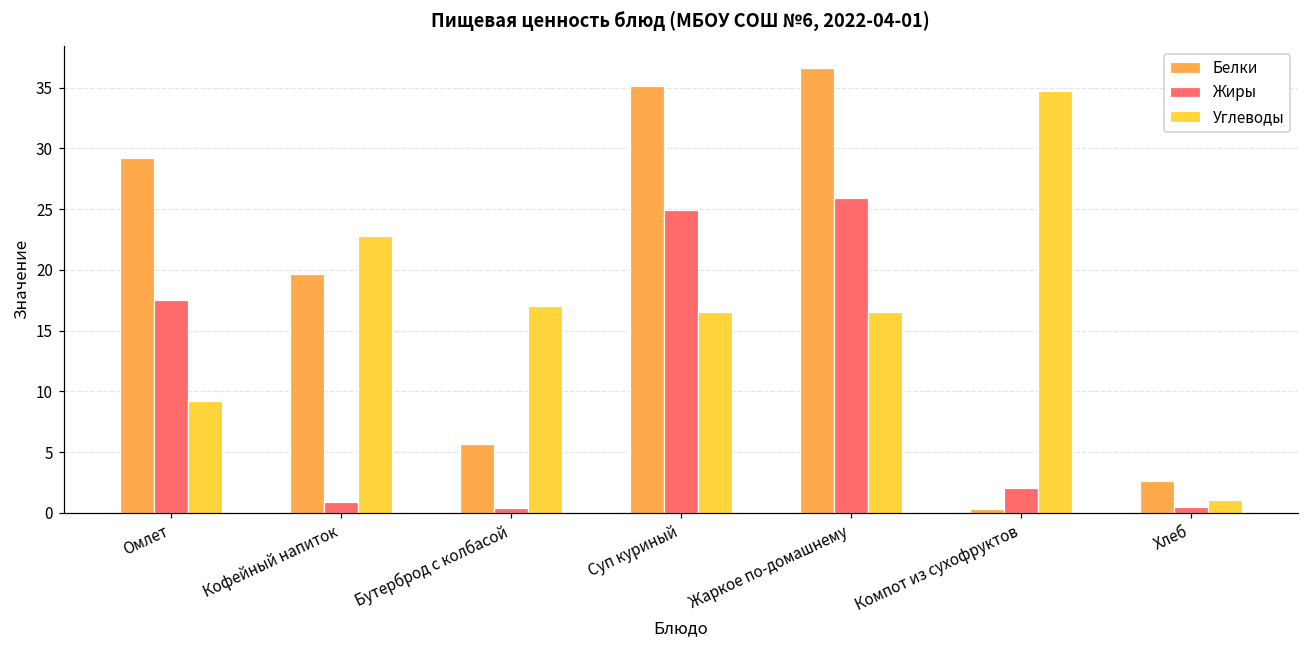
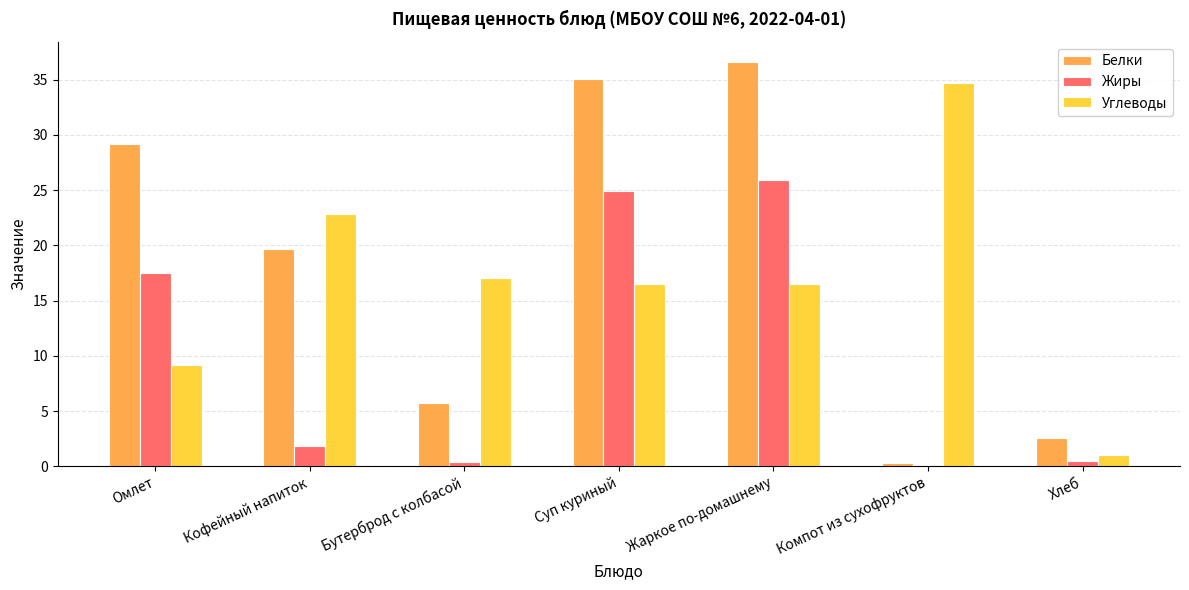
  {
    "Жиры": {
      "Омлет": 17.5,
-     "Кофейный напиток": 0.9,
+     "Кофейный напиток": 1.8,
      "Бутерброд с колбасой": 0.4,
      "Суп куриный": 24.9,
      "Жаркое по-домашнему": 25.9,
-     "Компот из сухофруктов": 2.0,
+     "Компот из сухофруктов": 0.0,
      "Хлеб": 0.5
    }
  }
